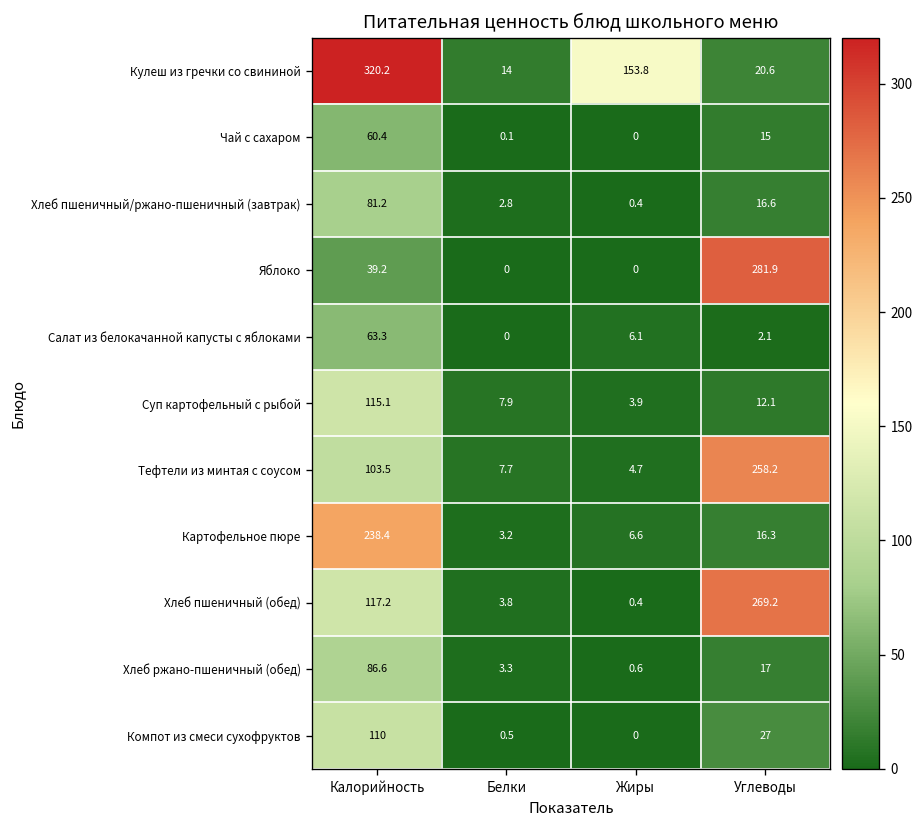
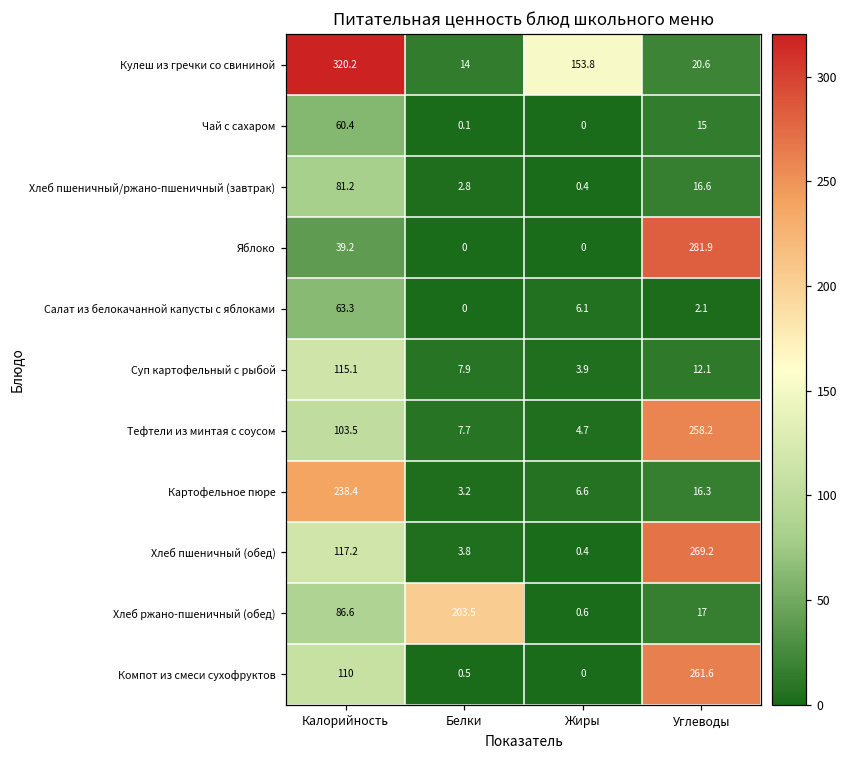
  {
    "Кулеш из гречки со свининой": {
      "Калорийность": 320.2,
      "Белки": 14,
      "Жиры": 153.8,
      "Углеводы": 20.6
    },
    "Чай с сахаром": {
      "Калорийность": 60.4,
      "Белки": 0.1,
      "Жиры": 0,
      "Углеводы": 15
    },
    "Хлеб пшеничный/ржано-пшеничный (завтрак)": {
      "Калорийность": 81.2,
      "Белки": 2.8,
      "Жиры": 0.4,
      "Углеводы": 16.6
    },
    "Яблоко": {
      "Калорийность": 39.2,
      "Белки": 0,
      "Жиры": 0,
      "Углеводы": 281.9
    },
    "Салат из белокачанной капусты с яблоками": {
      "Калорийность": 63.3,
      "Белки": 0,
      "Жиры": 6.1,
      "Углеводы": 2.1
    },
    "Суп картофельный с рыбой": {
      "Калорийность": 115.1,
      "Белки": 7.9,
      "Жиры": 3.9,
      "Углеводы": 12.1
    },
    "Тефтели из минтая с соусом": {
      "Калорийность": 103.5,
      "Белки": 7.7,
      "Жиры": 4.7,
      "Углеводы": 258.2
    },
    "Картофельное пюре": {
      "Калорийность": 238.4,
      "Белки": 3.2,
      "Жиры": 6.6,
      "Углеводы": 16.3
    },
    "Хлеб пшеничный (обед)": {
      "Калорийность": 117.2,
      "Белки": 3.8,
      "Жиры": 0.4,
      "Углеводы": 269.2
    },
    "Хлеб ржано-пшеничный (обед)": {
      "Калорийность": 86.6,
-     "Белки": 3.3,
+     "Белки": 203.5,
      "Жиры": 0.6,
      "Углеводы": 17
    },
    "Компот из смеси сухофруктов": {
      "Калорийность": 110,
      "Белки": 0.5,
      "Жиры": 0,
-     "Углеводы": 27
+     "Углеводы": 261.6
    }
  }
